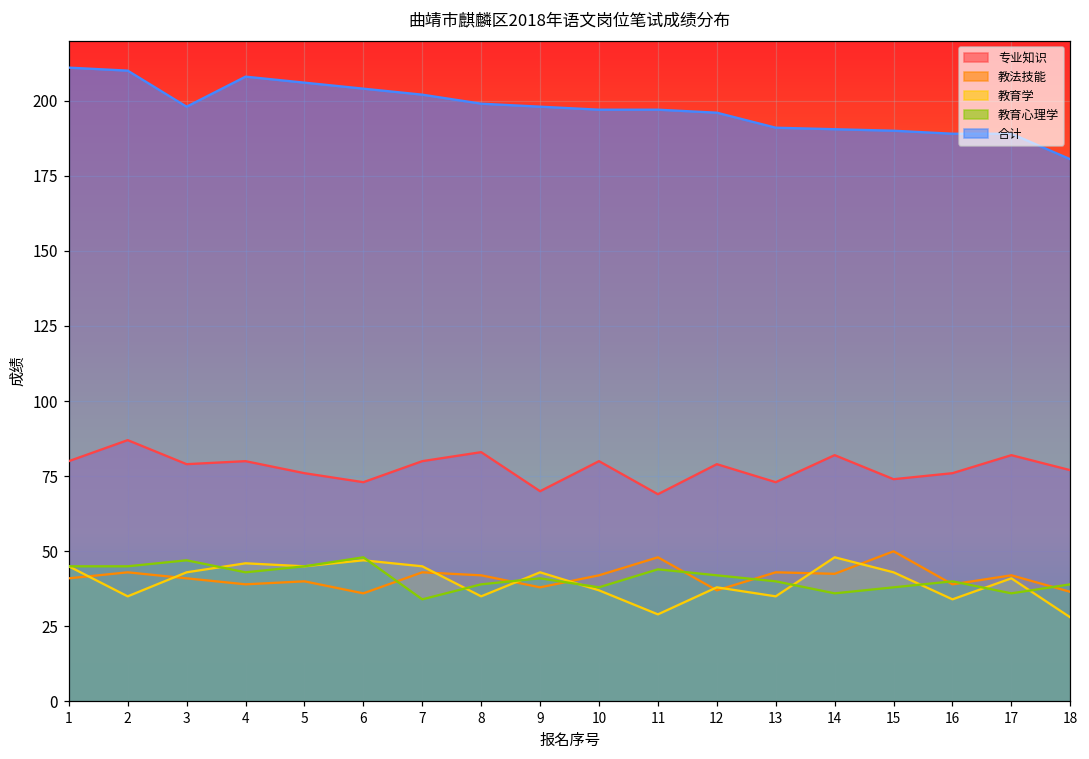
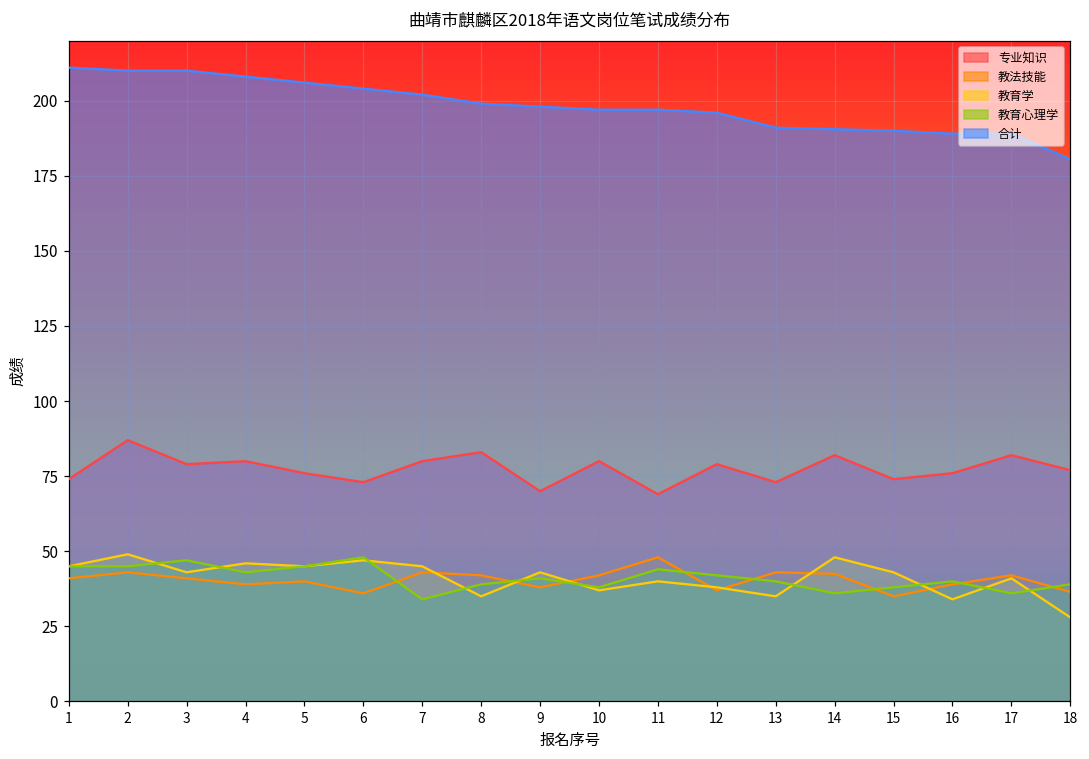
  {
    "专业知识": {
-     "1": 80,
+     "1": 74,
      "2": 87,
      "3": 79,
      "4": 80,
      "5": 76,
      "6": 73,
      "7": 80,
      "8": 83,
      "9": 70,
      "10": 80,
      "11": 69,
      "12": 79,
      "13": 73,
      "14": 82,
      "15": 74,
      "16": 76,
      "17": 82,
      "18": 77
    },
    "教法技能": {
      "1": 41,
      "2": 43,
      "3": 41,
      "4": 39,
      "5": 40,
      "6": 36,
      "7": 43,
      "8": 42,
      "9": 38,
      "10": 42,
      "11": 48,
      "12": 37,
      "13": 43,
      "14": 43,
-     "15": 50,
+     "15": 35,
      "16": 39,
      "17": 42,
      "18": 37
    },
    "教育学": {
-     "2": 35,
+     "2": 49,
      "3": 43,
      "4": 46,
      "6": 47,
      "7": 45,
      "8": 35,
      "9": 43,
      "10": 37,
-     "11": 29,
+     "11": 40,
      "12": 38,
      "13": 35,
      "14": 48,
      "15": 43,
      "16": 34,
      "17": 41,
      "18": 28
    },
    "教育心理学": {
      "2": 45,
      "3": 47,
      "4": 43,
      "6": 48,
      "7": 34,
      "8": 39,
      "9": 41,
      "10": 38,
      "11": 44,
      "12": 42,
      "13": 40,
      "14": 36,
      "15": 38,
      "16": 40,
      "17": 36,
      "18": 39
    },
    "合计": {
      "1": 211,
      "2": 210,
-     "3": 198,
+     "3": 210,
      "4": 208,
      "5": 206,
      "6": 204,
      "7": 202,
      "8": 199,
      "9": 198,
      "10": 197,
      "11": 197,
      "12": 196,
      "13": 191,
      "14": 191,
      "15": 190,
      "16": 189,
      "18": 181
    }
  }
